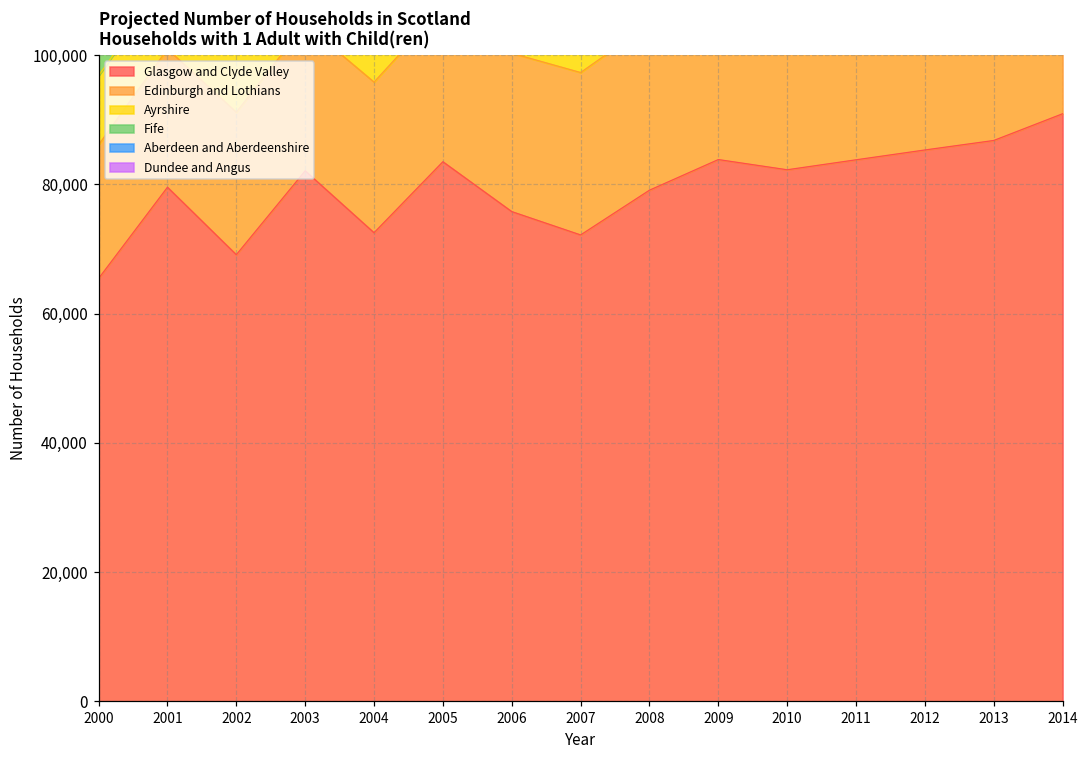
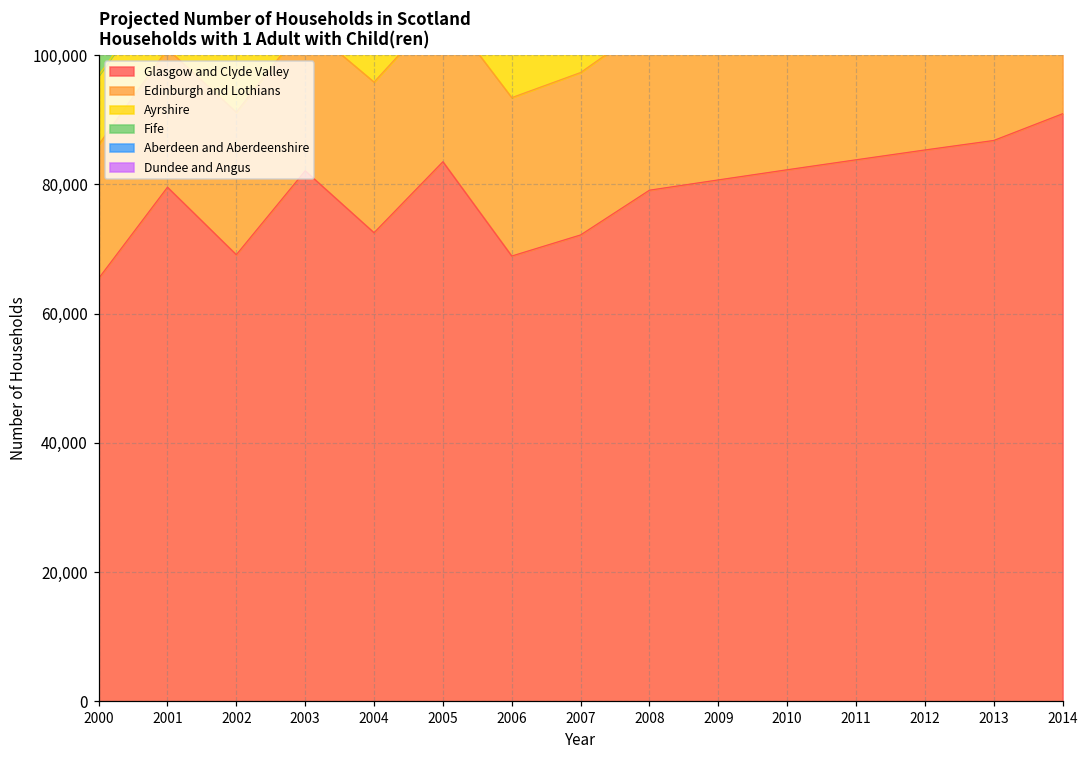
  {
    "Glasgow and Clyde Valley": {
      "2000": "65,000",
      "2001": "80,000",
      "2002": "69,000",
      "2003": "82,000",
      "2004": "73,000",
      "2005": "83,000",
-     "2006": "76,000",
+     "2006": "69,000",
      "2007": "72,000",
      "2008": "79,000",
-     "2009": "84,000",
+     "2009": "81,000",
      "2010": "82,000",
      "2011": "84,000",
      "2012": "85,000",
      "2013": "87,000",
      "2014": "91,000"
    },
    "Edinburgh and Lothians": {
      "2000": "21,000",
      "2004": "23,000",
      "2006": "25,000",
      "2007": "25,000"
    },
    "Ayrshire": {
      "2000": "11,000"
    }
  }
